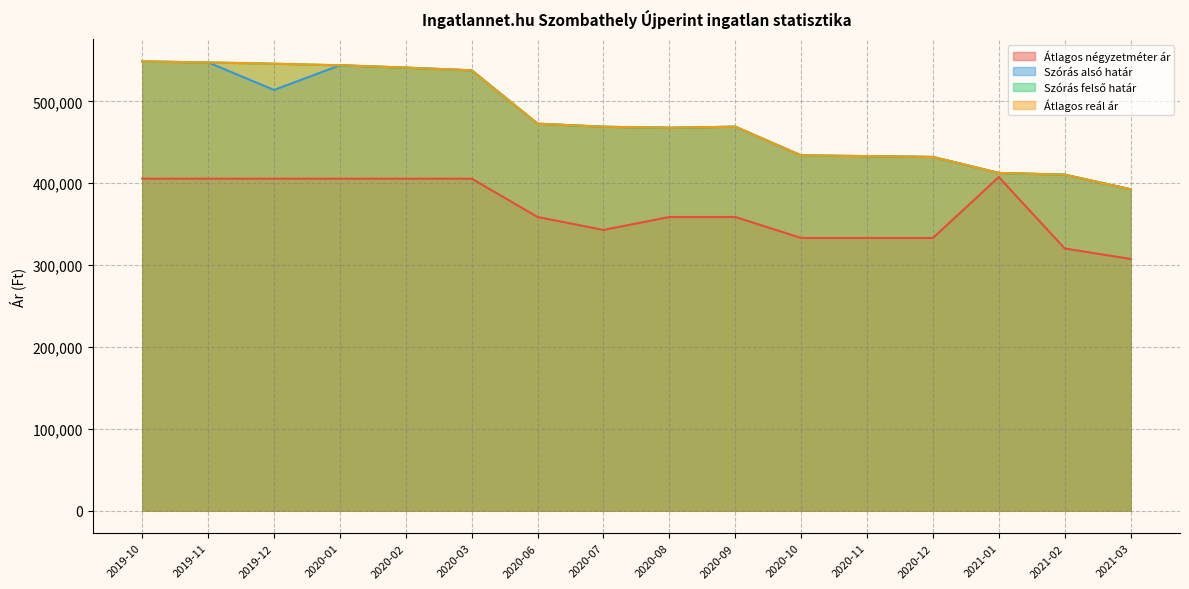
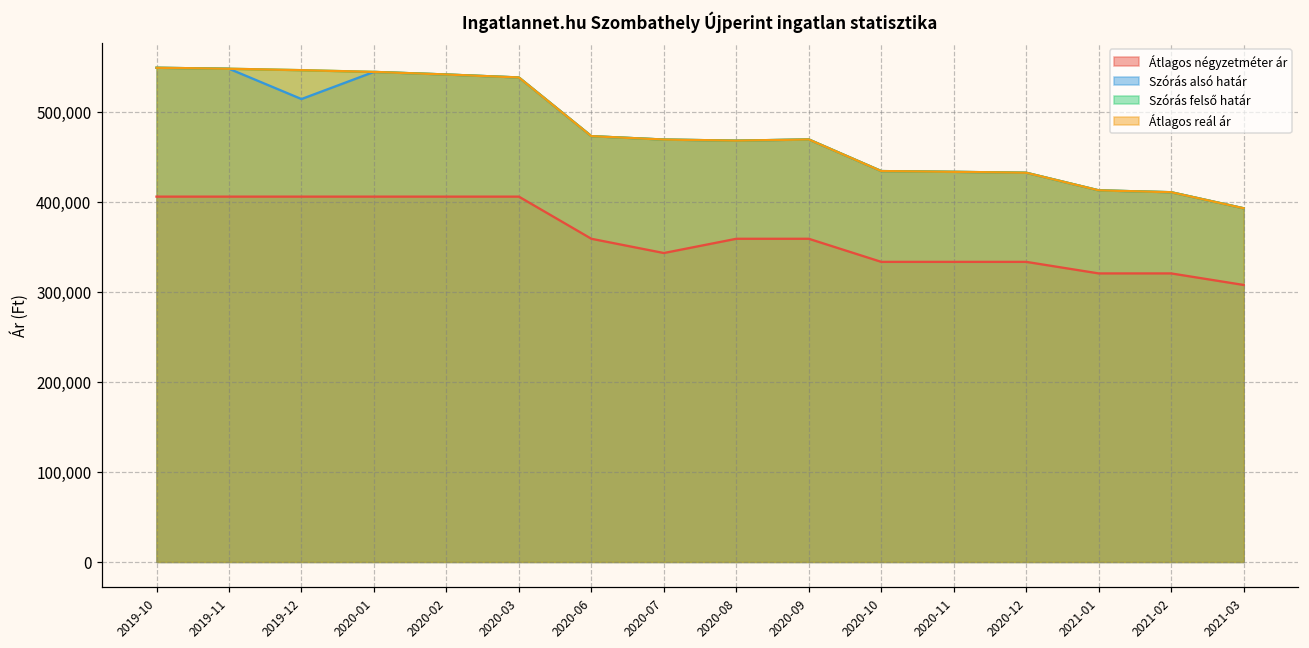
  {
    "Átlagos négyzetméter ár": {
      "2019-10": "410,000",
      "2019-11": "410,000",
      "2019-12": "410,000",
      "2020-01": "410,000",
      "2020-02": "410,000",
      "2020-03": "410,000",
      "2020-06": "360,000",
      "2020-07": "340,000",
      "2020-08": "360,000",
      "2020-09": "360,000",
      "2020-10": "330,000",
      "2020-11": "330,000",
      "2020-12": "330,000",
-     "2021-01": "410,000",
+     "2021-01": "320,000",
      "2021-02": "320,000",
      "2021-03": "310,000"
    },
    "Szórás alsó határ": {
      "2019-12": "510,000"
    },
    "Átlagos reál ár": {
      "2019-12": "550,000"
    }
  }
